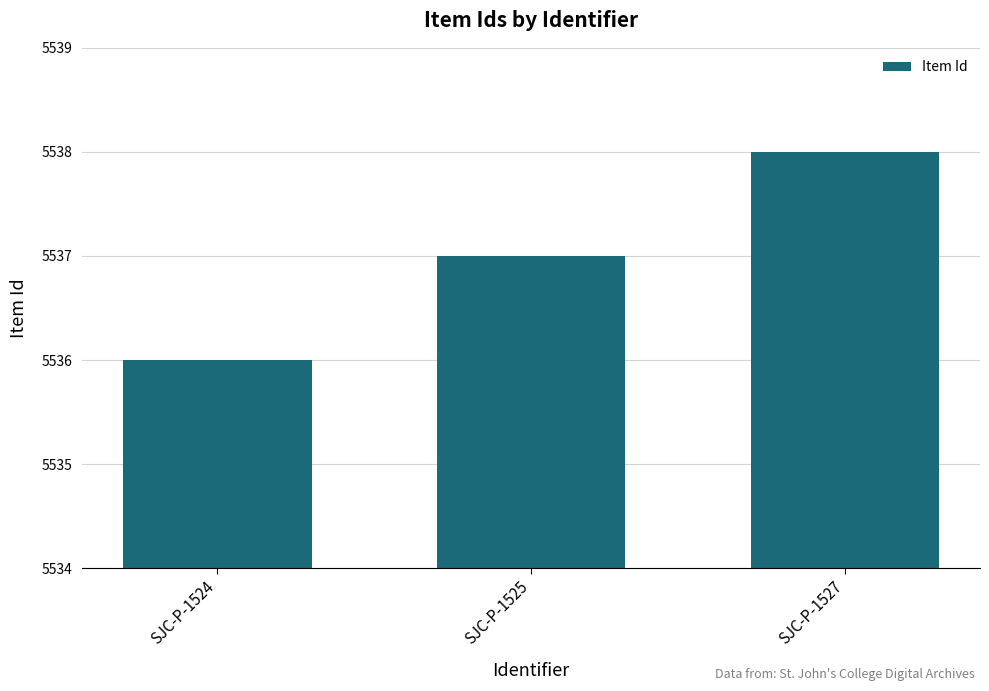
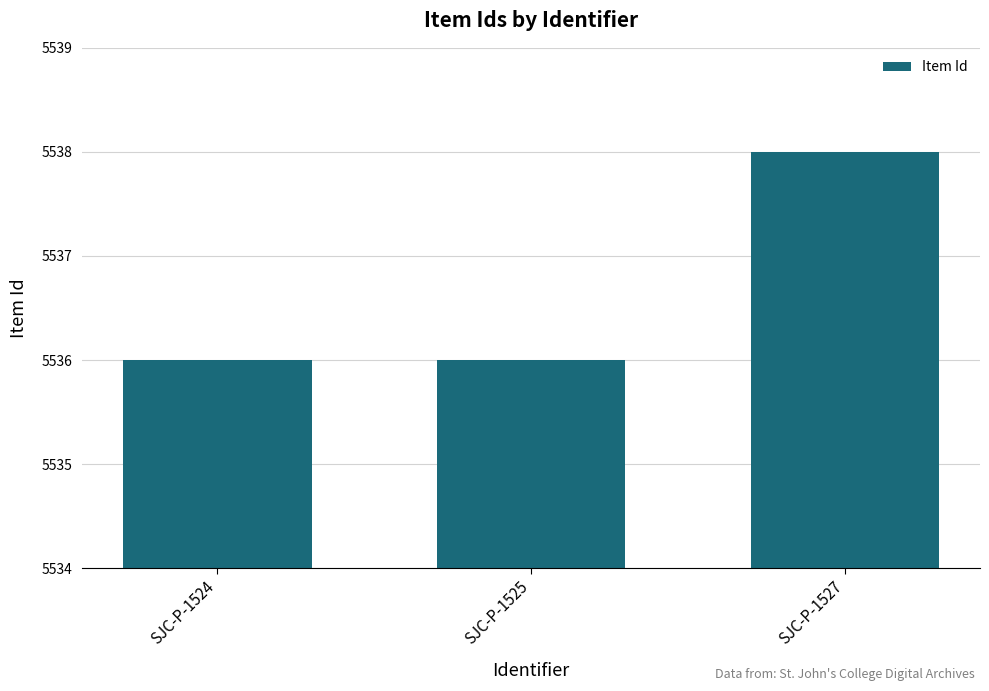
  {
    "SJC-P-1524": 5536,
-   "SJC-P-1525": 5537,
+   "SJC-P-1525": 5536,
    "SJC-P-1527": 5538
  }
